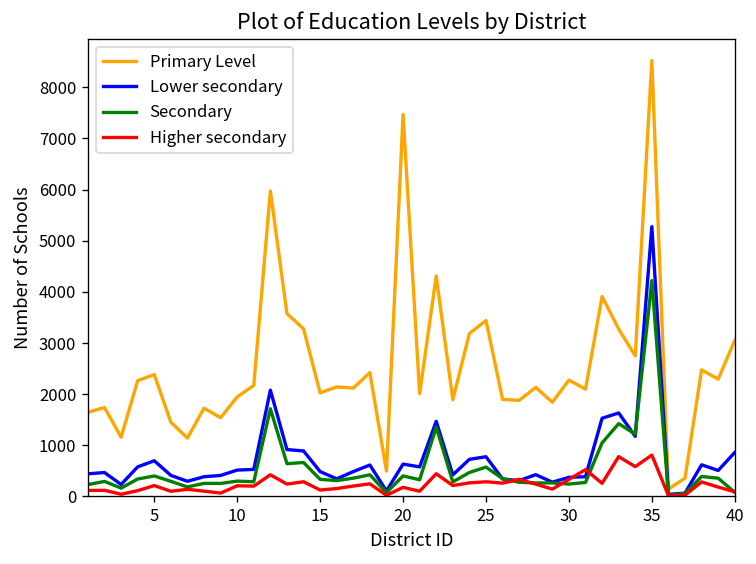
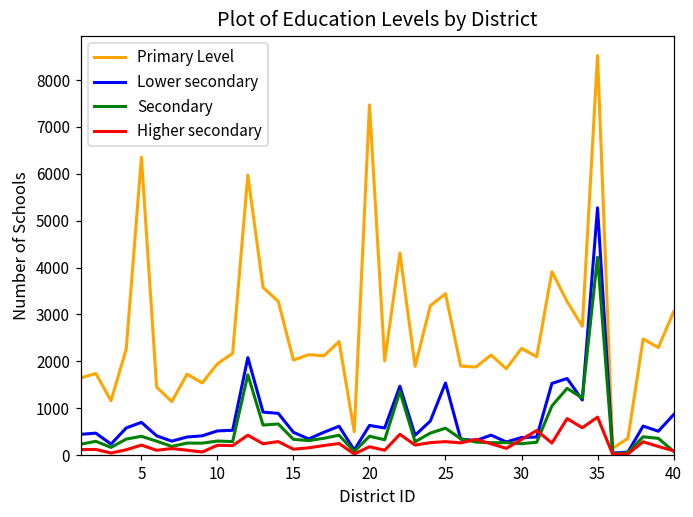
  {
    "Primary Level": {
-     "5": 2400,
+     "5": 6400,
      "10": 1900,
      "15": 2000,
      "20": 7500,
      "25": 3400,
      "30": 2300,
      "35": 8500,
      "40": 3100
    },
    "Lower secondary": {
      "5": 700,
      "10": 500,
      "15": 500,
      "20": 600,
-     "25": 800,
+     "25": 1500,
      "35": 5300,
      "40": 900
    },
    "Secondary": {
      "5": 400,
      "10": 300,
      "15": 300,
      "20": 400,
      "25": 600,
      "30": 200,
      "35": 4200
    },
    "Higher secondary": {
      "5": 200,
      "10": 200,
      "15": 100,
      "20": 200,
      "25": 300,
      "35": 800
    }
  }
